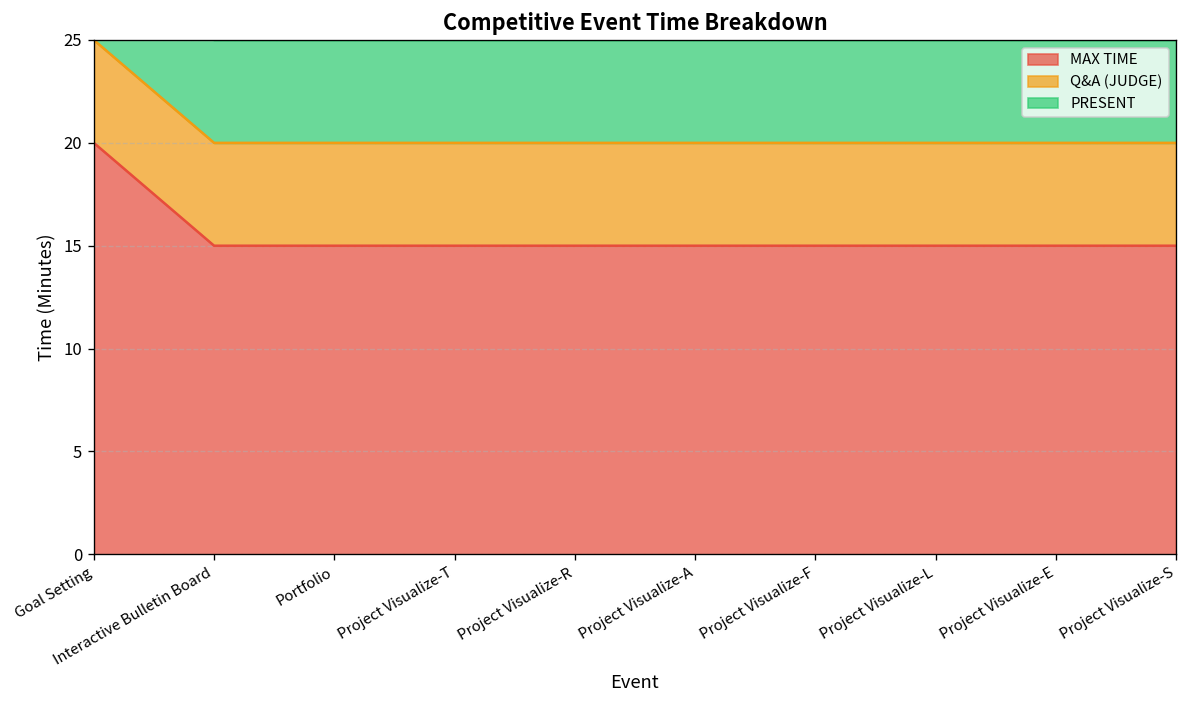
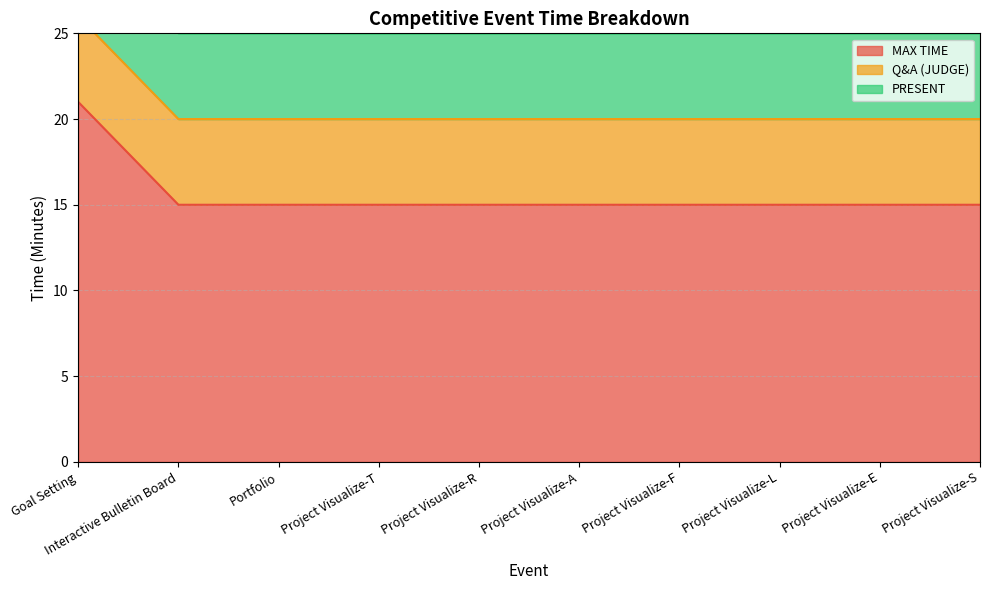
  {
    "MAX TIME": {
-     "Goal Setting": 20,
+     "Goal Setting": 21,
      "Interactive Bulletin Board": 15,
      "Portfolio": 15,
      "Project Visualize-T": 15,
      "Project Visualize-R": 15,
      "Project Visualize-A": 15,
      "Project Visualize-F": 15,
      "Project Visualize-L": 15,
      "Project Visualize-E": 15,
      "Project Visualize-S": 15
    },
    "Q&A (JUDGE)": {
      "Interactive Bulletin Board": 5,
      "Portfolio": 5,
      "Project Visualize-T": 5,
      "Project Visualize-R": 5,
      "Project Visualize-A": 5,
      "Project Visualize-F": 5,
      "Project Visualize-L": 5,
      "Project Visualize-E": 5,
      "Project Visualize-S": 5
    },
    "PRESENT": {
      "Interactive Bulletin Board": 5,
      "Portfolio": 5,
      "Project Visualize-T": 5,
      "Project Visualize-R": 5,
      "Project Visualize-A": 5,
      "Project Visualize-F": 5,
      "Project Visualize-L": 5,
      "Project Visualize-E": 5,
      "Project Visualize-S": 5
    }
  }
